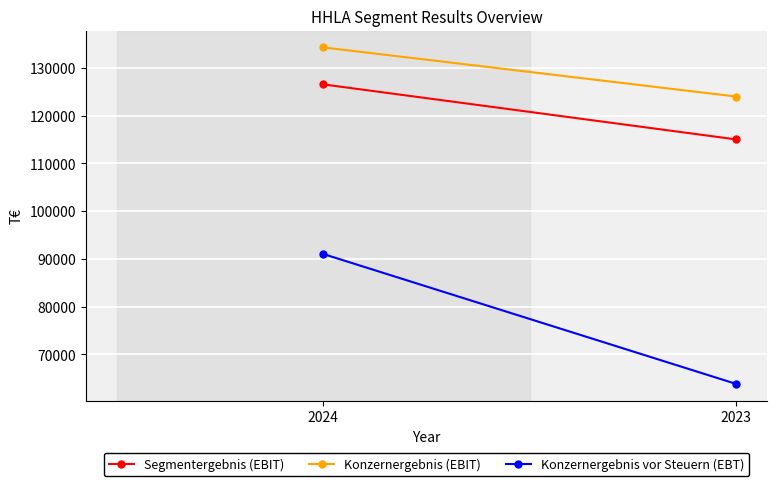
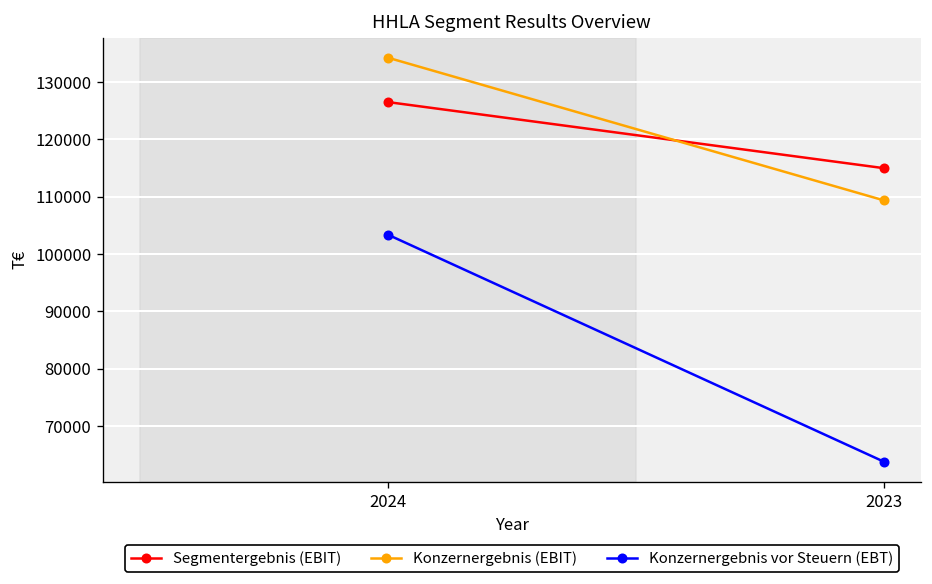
  {
    "Segmentergebnis (EBIT)": {
      "2024": 127000,
      "2023": 115000
    },
    "Konzernergebnis (EBIT)": {
      "2024": 134000,
-     "2023": 124000
+     "2023": 109000
    },
    "Konzernergebnis vor Steuern (EBT)": {
-     "2024": 91000,
+     "2024": 103000,
      "2023": 64000
    }
  }
